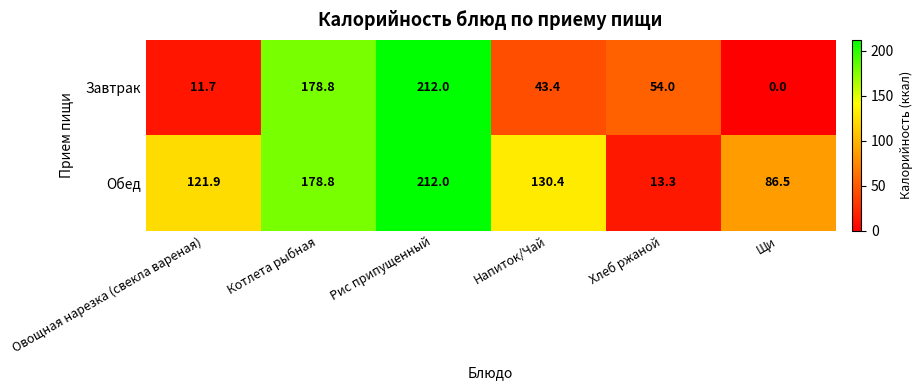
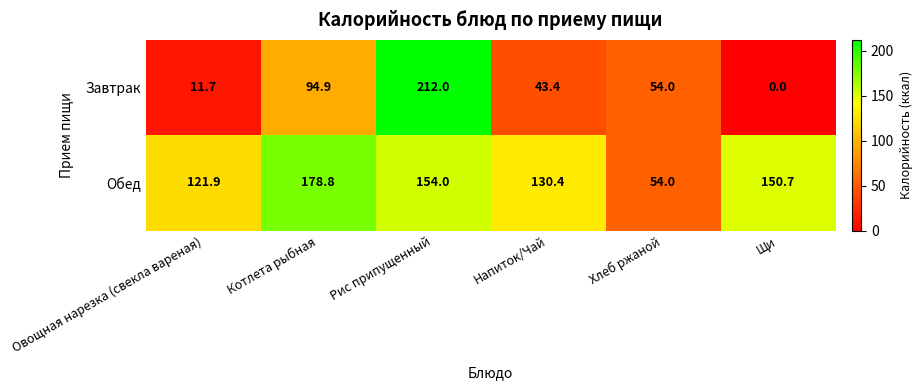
  {
    "Завтрак": {
-     "Котлета рыбная": 178.8
+     "Котлета рыбная": 94.9
    },
    "Обед": {
-     "Рис припущенный": 212.0,
-     "Хлеб ржаной": 13.3,
-     "Щи": 86.5
+     "Рис припущенный": 154.0,
+     "Хлеб ржаной": 54.0,
+     "Щи": 150.7
    }
  }
